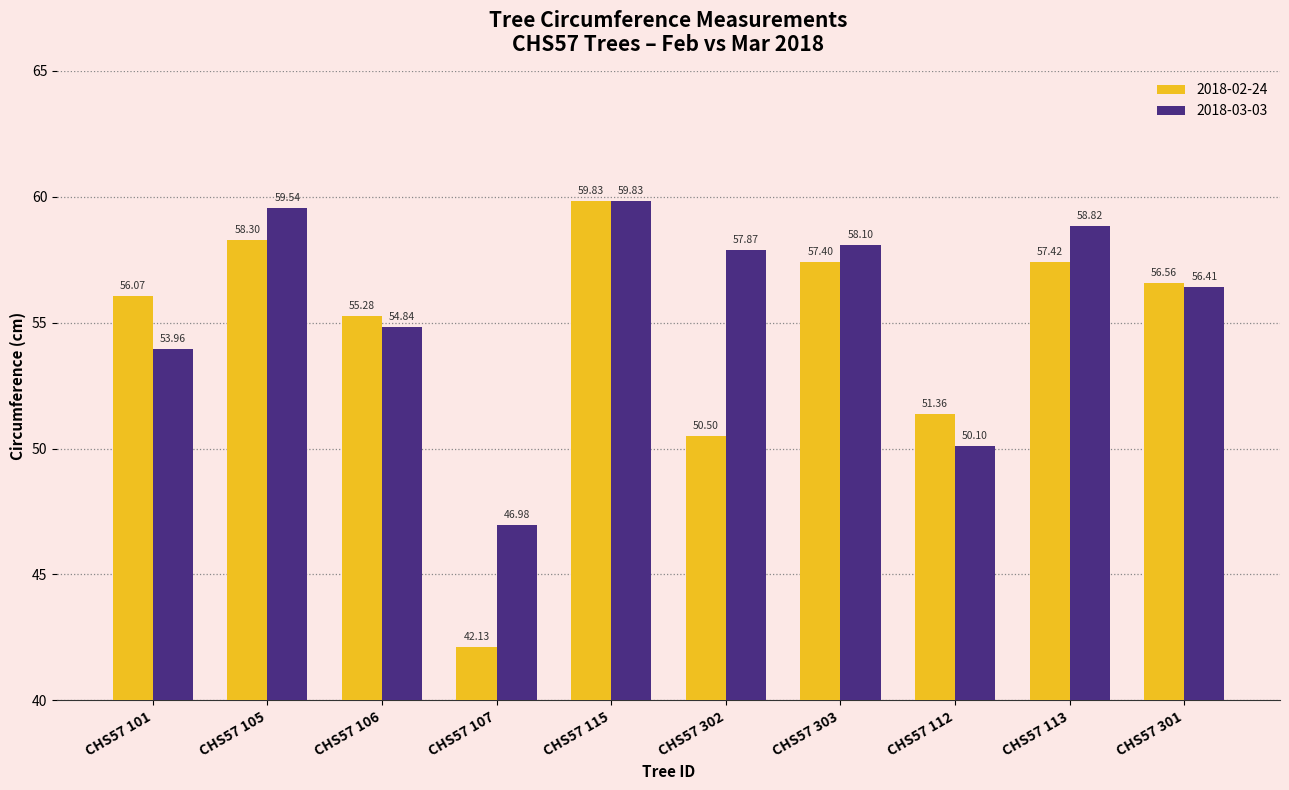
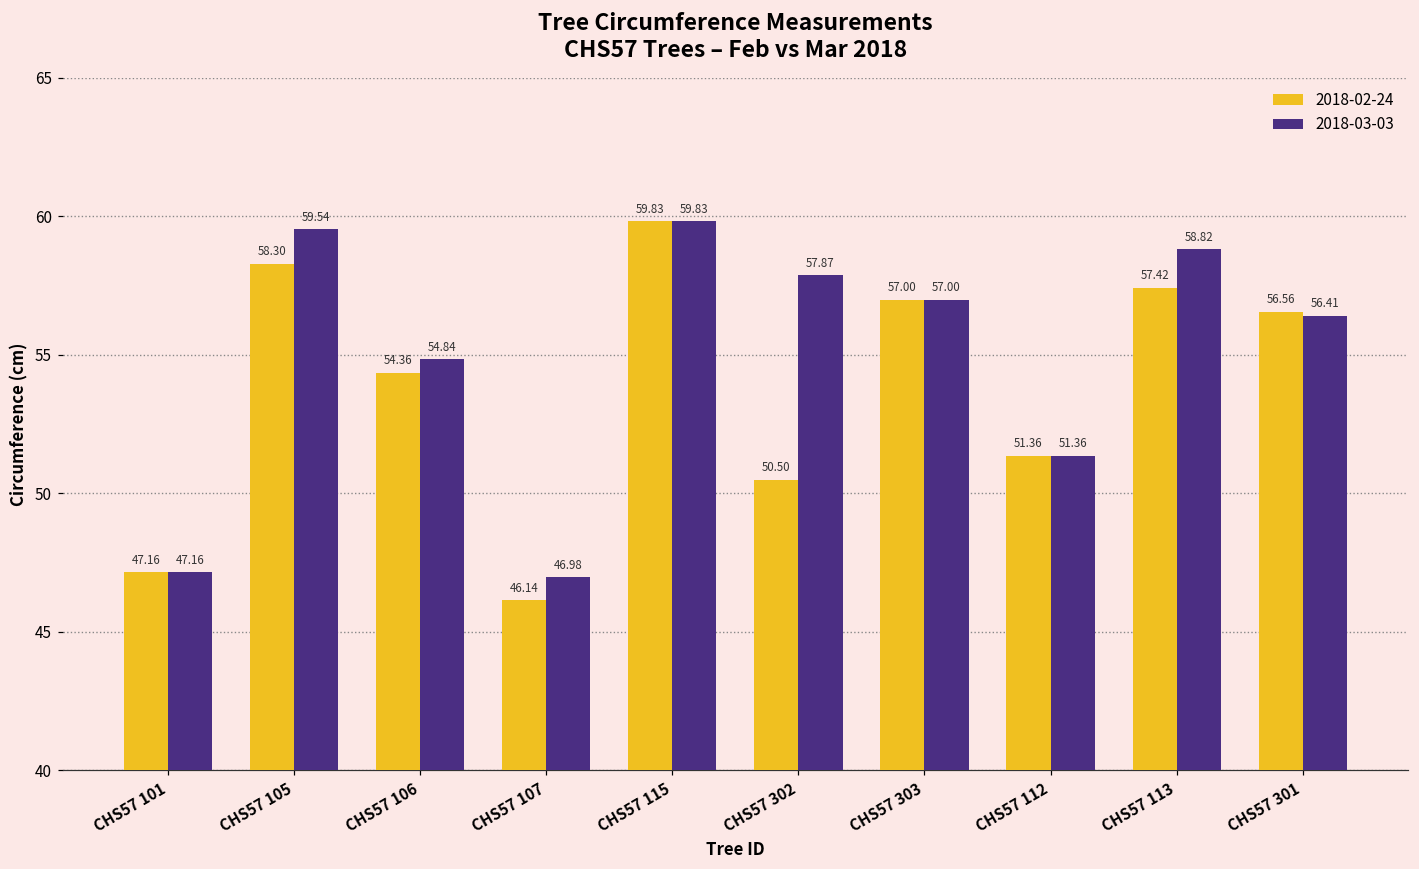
  {
    "2018-02-24": {
-     "CHS57 101": 56.07,
+     "CHS57 101": 47.16,
      "CHS57 105": 58.30,
-     "CHS57 106": 55.28,
-     "CHS57 107": 42.13,
+     "CHS57 106": 54.36,
+     "CHS57 107": 46.14,
      "CHS57 115": 59.83,
      "CHS57 302": 50.50,
-     "CHS57 303": 57.40,
+     "CHS57 303": 57.00,
      "CHS57 112": 51.36,
      "CHS57 113": 57.42,
      "CHS57 301": 56.56
    },
    "2018-03-03": {
-     "CHS57 101": 53.96,
+     "CHS57 101": 47.16,
      "CHS57 105": 59.54,
      "CHS57 106": 54.84,
      "CHS57 107": 46.98,
      "CHS57 115": 59.83,
      "CHS57 302": 57.87,
-     "CHS57 303": 58.10,
-     "CHS57 112": 50.10,
+     "CHS57 303": 57.00,
+     "CHS57 112": 51.36,
      "CHS57 113": 58.82,
      "CHS57 301": 56.41
    }
  }
